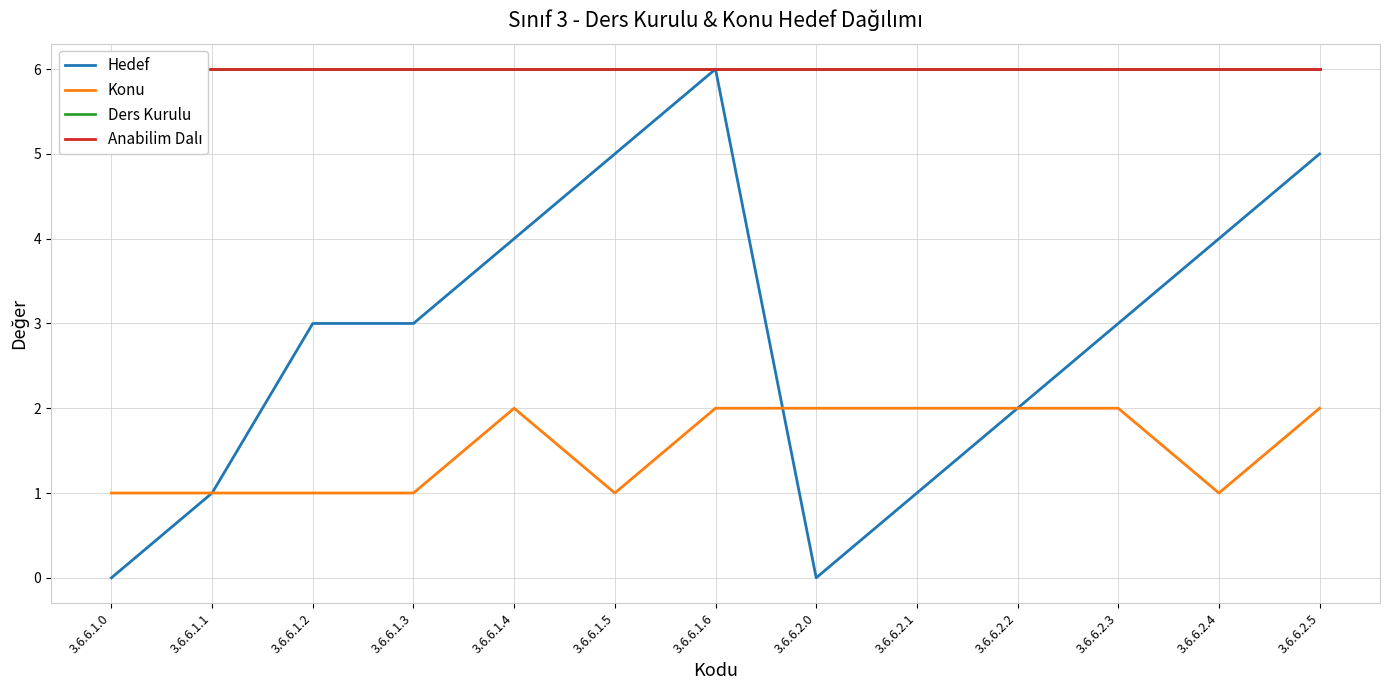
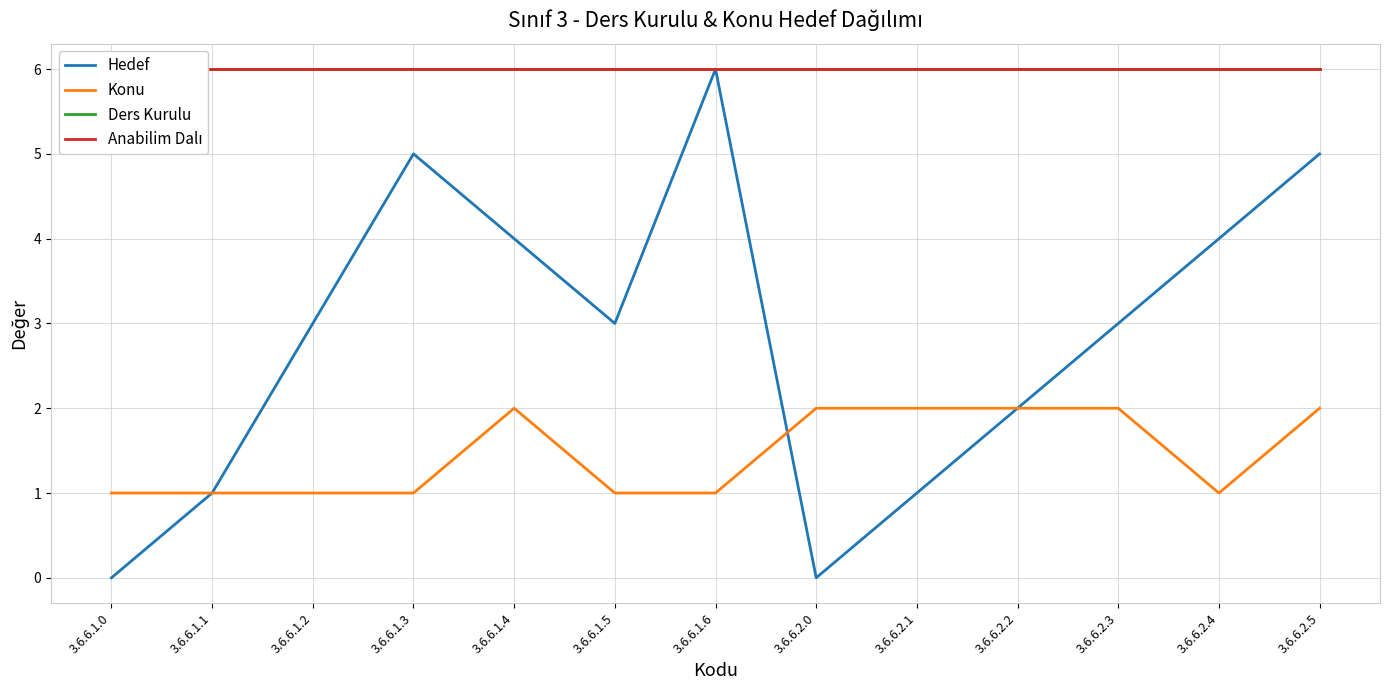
  {
    "Hedef": {
      "3.6.6.1.0": 0,
      "3.6.6.1.2": 3,
-     "3.6.6.1.3": 3,
+     "3.6.6.1.3": 5,
      "3.6.6.1.4": 4,
-     "3.6.6.1.5": 5,
+     "3.6.6.1.5": 3,
      "3.6.6.2.0": 0,
      "3.6.6.2.1": 1,
      "3.6.6.2.3": 3,
      "3.6.6.2.4": 4,
      "3.6.6.2.5": 5
    },
    "Konu": {
      "3.6.6.1.0": 1,
      "3.6.6.1.2": 1,
      "3.6.6.1.3": 1,
      "3.6.6.1.4": 2,
      "3.6.6.1.5": 1,
-     "3.6.6.1.6": 2,
+     "3.6.6.1.6": 1,
      "3.6.6.2.0": 2,
      "3.6.6.2.1": 2,
      "3.6.6.2.3": 2,
      "3.6.6.2.4": 1,
      "3.6.6.2.5": 2
    },
    "Anabilim Dalı": {
      "3.6.6.1.1": 6,
      "3.6.6.1.2": 6,
      "3.6.6.1.3": 6,
      "3.6.6.1.4": 6,
      "3.6.6.1.5": 6,
      "3.6.6.2.0": 6,
      "3.6.6.2.1": 6,
      "3.6.6.2.2": 6,
      "3.6.6.2.3": 6,
      "3.6.6.2.4": 6,
      "3.6.6.2.5": 6
    }
  }
